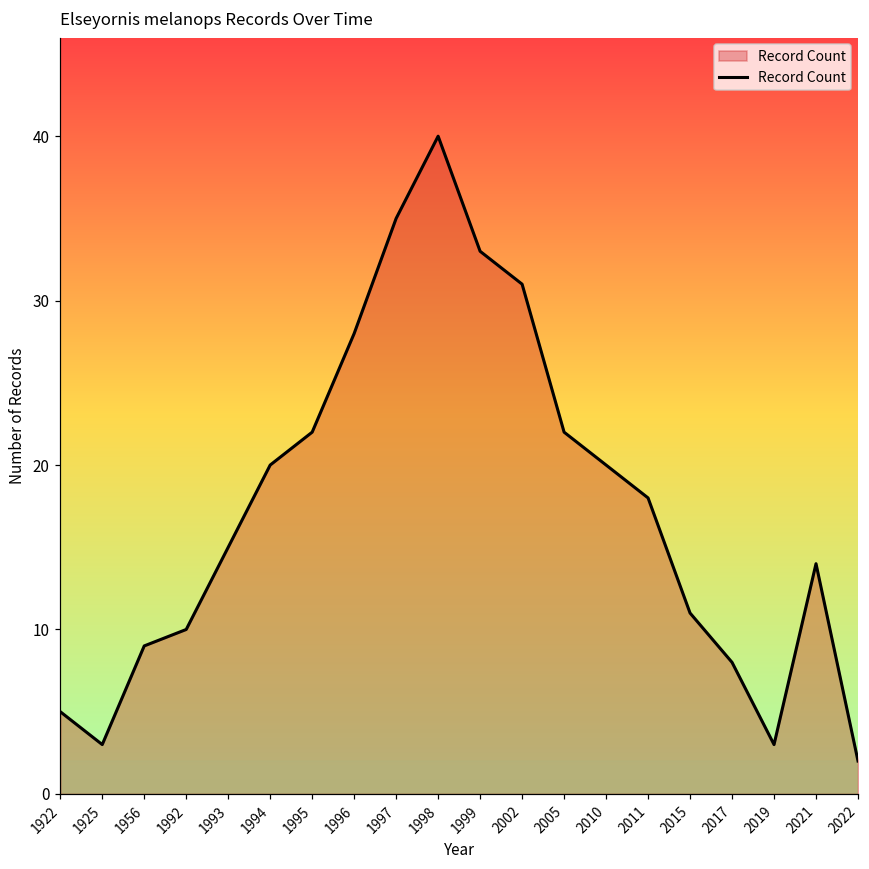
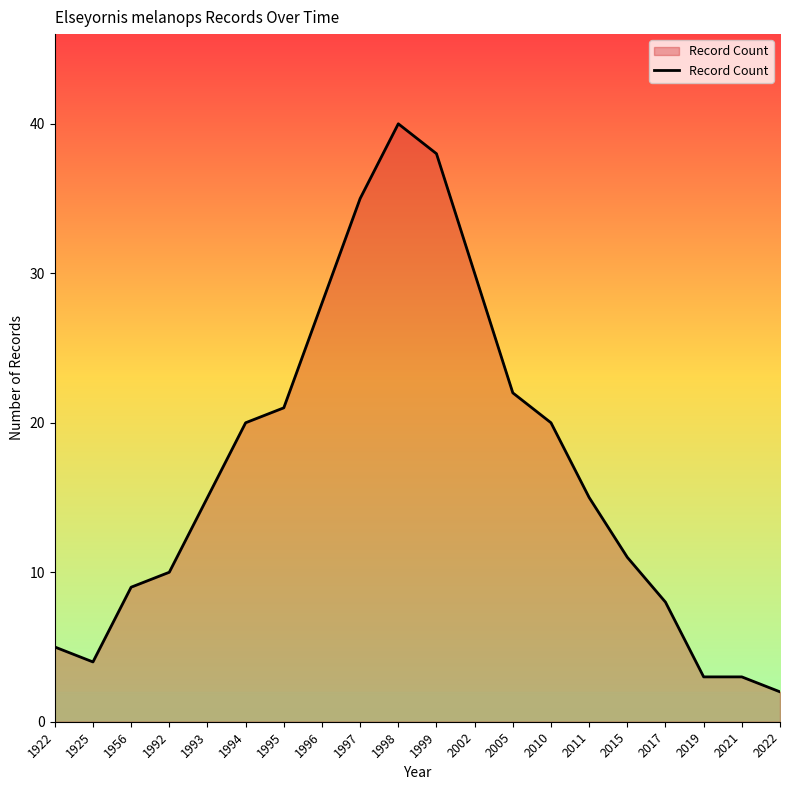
  {
    "1922": 5,
-   "1925": 3,
+   "1925": 4,
    "1956": 9,
    "1992": 10,
    "1993": 15,
    "1994": 20,
-   "1995": 22,
+   "1995": 21,
    "1996": 28,
    "1997": 35,
    "1998": 40,
-   "1999": 33,
-   "2002": 31,
+   "1999": 38,
+   "2002": 30,
    "2005": 22,
    "2010": 20,
-   "2011": 18,
+   "2011": 15,
    "2015": 11,
    "2017": 8,
    "2019": 3,
-   "2021": 14
+   "2021": 3
  }
